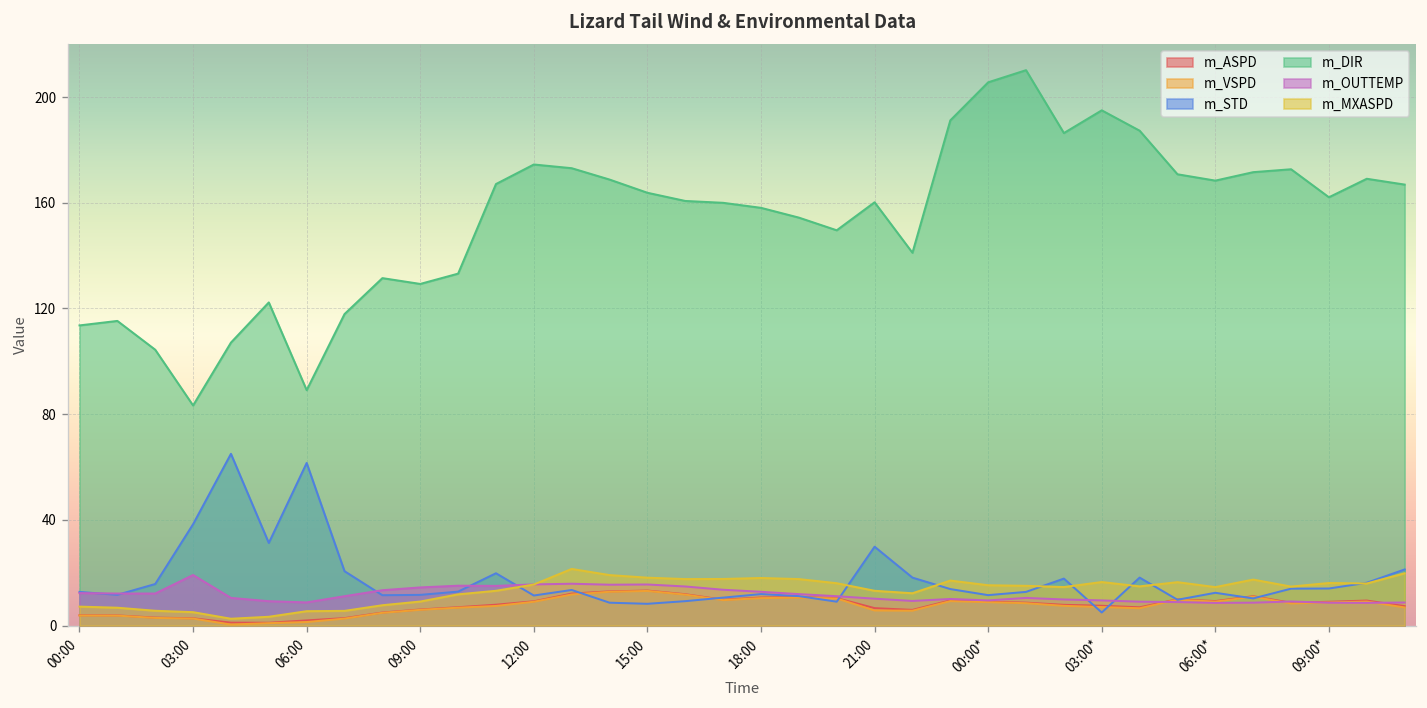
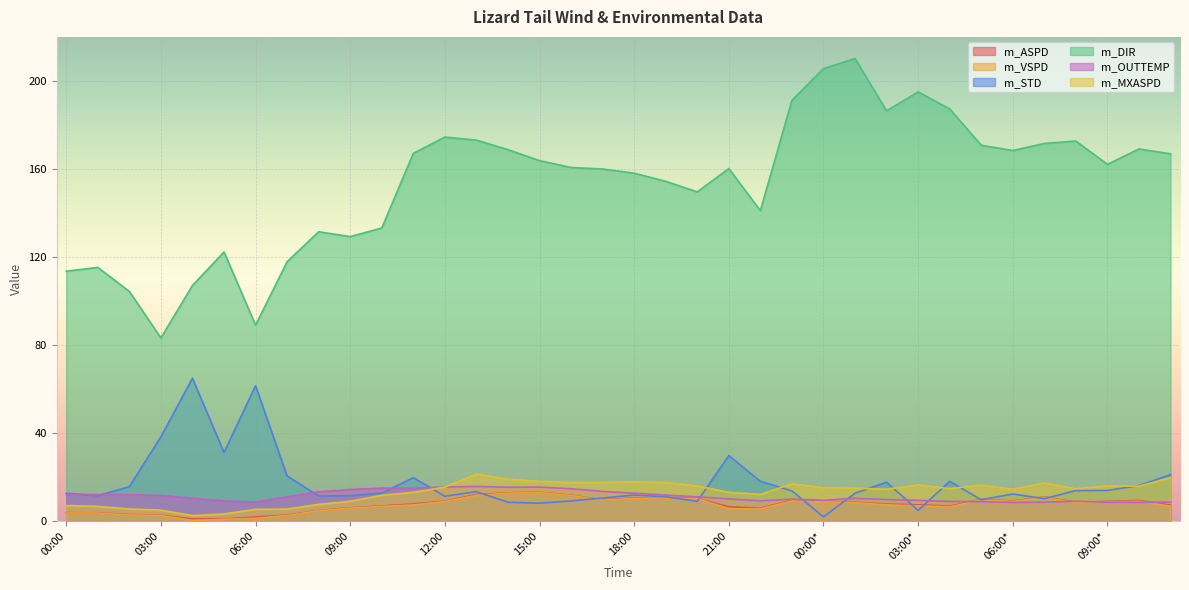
  {
    "m_STD": {
      "03:00": 38,
      "06:00": 62,
      "09:00": 12,
      "12:00": 11,
      "15:00": 8,
      "21:00": 30,
-     "00:00*": 12,
+     "00:00*": 2,
      "03:00*": 5,
      "06:00*": 12,
      "09:00*": 14
    },
    "m_DIR": {
      "00:00": 114,
      "03:00": 83,
      "06:00": 89,
      "09:00": 129,
      "12:00": 175,
      "15:00": 164,
      "18:00": 158,
      "21:00": 160,
      "00:00*": 206,
      "03:00*": 195,
      "06:00*": 168,
      "09:00*": 162
    },
    "m_OUTTEMP": {
-     "03:00": 19,
+     "03:00": 12,
      "06:00": 9,
      "09:00": 14,
      "15:00": 16,
      "21:00": 10,
      "03:00*": 10
    }
  }
